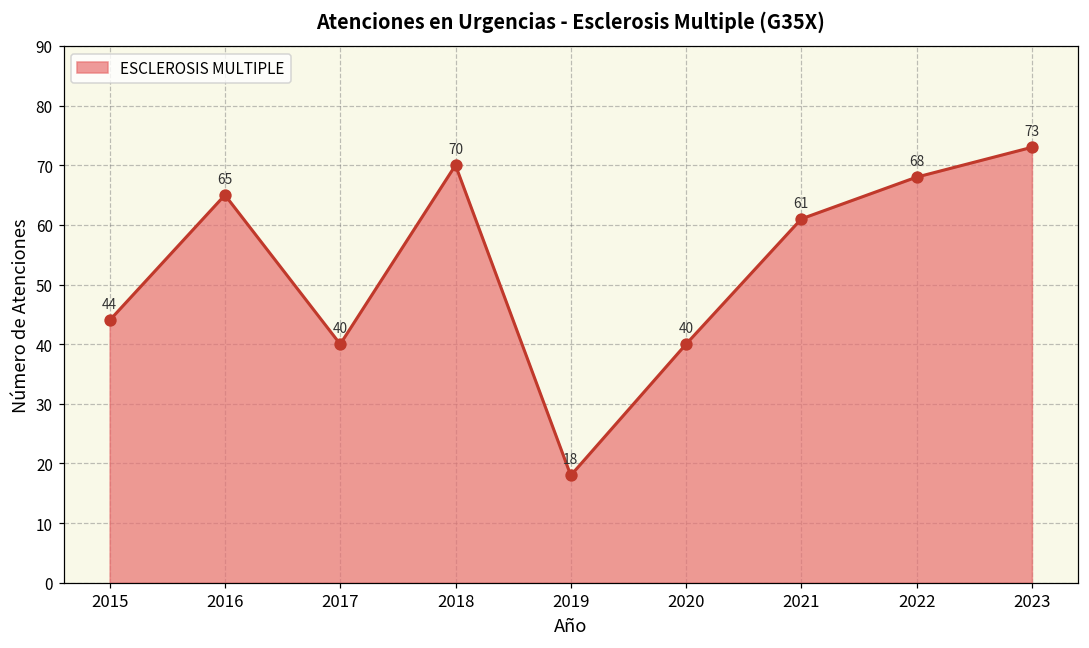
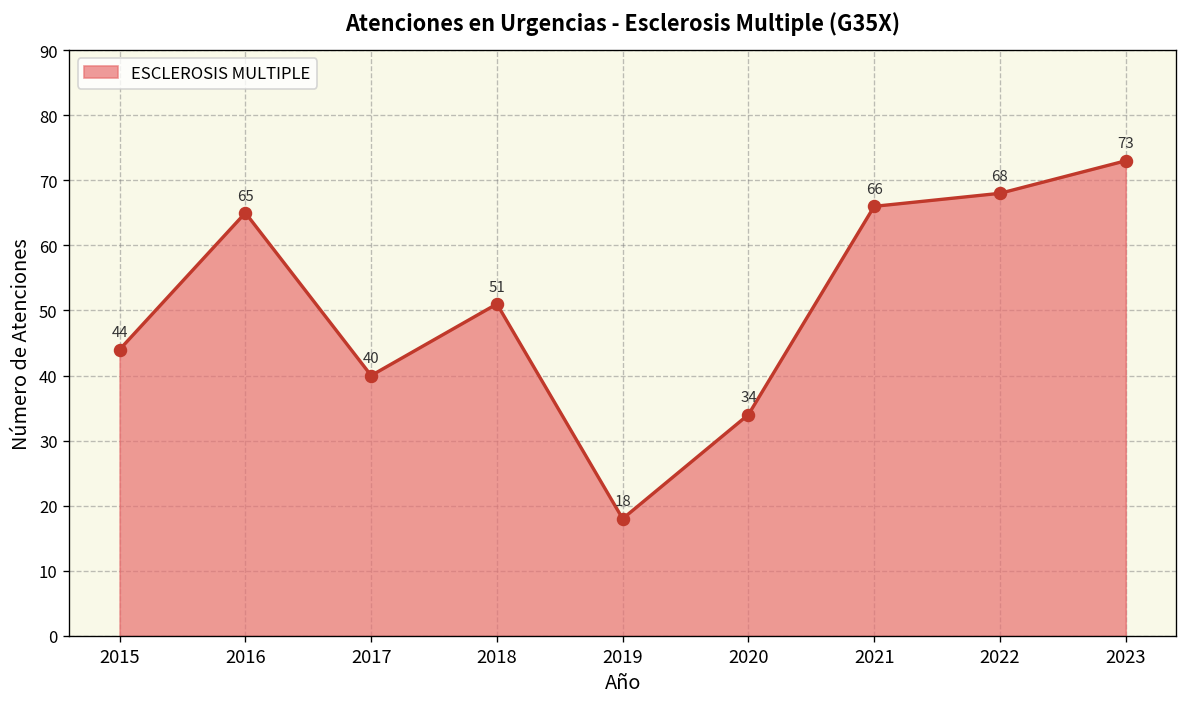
  {
    "2015": 44,
    "2016": 65,
    "2017": 40,
-   "2018": 70,
+   "2018": 51,
    "2019": 18,
-   "2020": 40,
-   "2021": 61,
+   "2020": 34,
+   "2021": 66,
    "2022": 68,
    "2023": 73
  }
